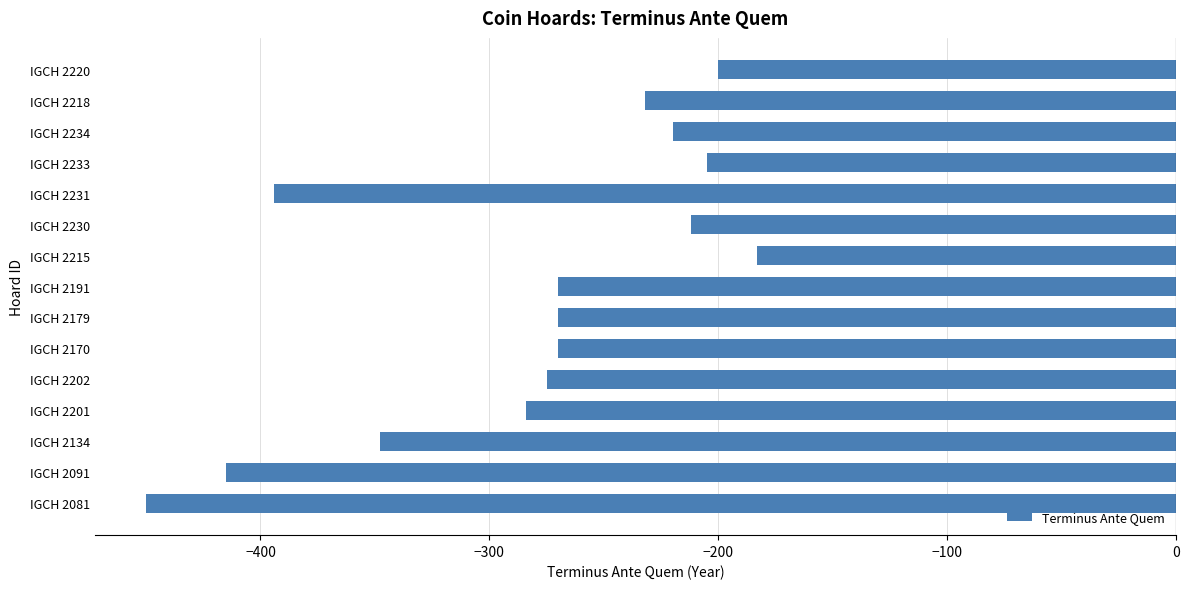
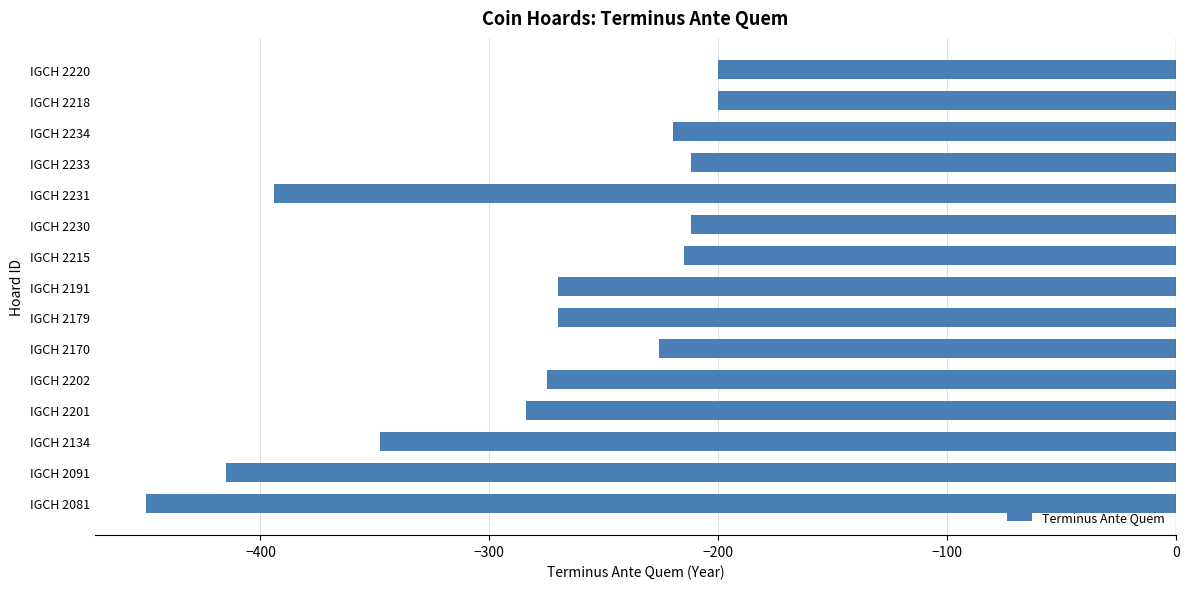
  {
    "IGCH 2220": -200,
-   "IGCH 2218": -232,
+   "IGCH 2218": -200,
    "IGCH 2234": -220,
-   "IGCH 2233": -205,
+   "IGCH 2233": -212,
    "IGCH 2231": -394,
    "IGCH 2230": -212,
-   "IGCH 2215": -183,
+   "IGCH 2215": -215,
    "IGCH 2191": -270,
    "IGCH 2179": -270,
-   "IGCH 2170": -270,
+   "IGCH 2170": -226,
    "IGCH 2202": -275,
    "IGCH 2201": -284,
    "IGCH 2134": -348,
    "IGCH 2091": -415,
    "IGCH 2081": -450
  }
